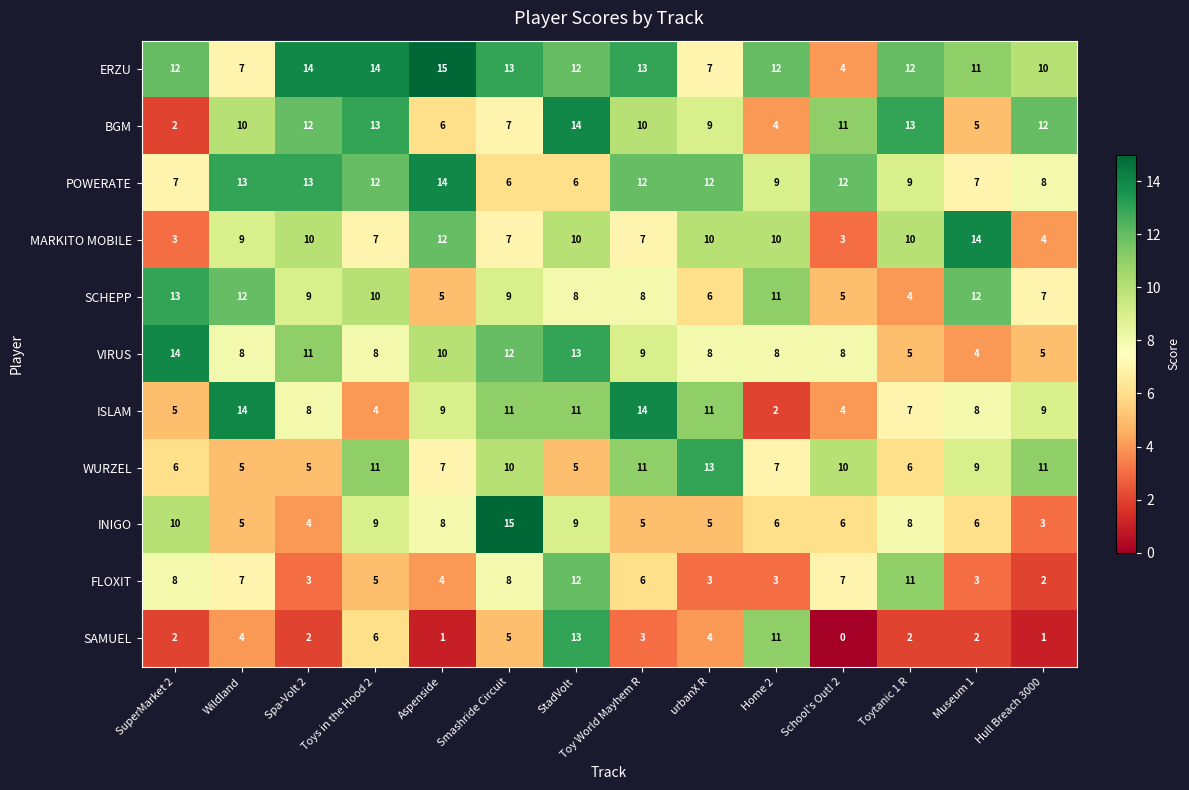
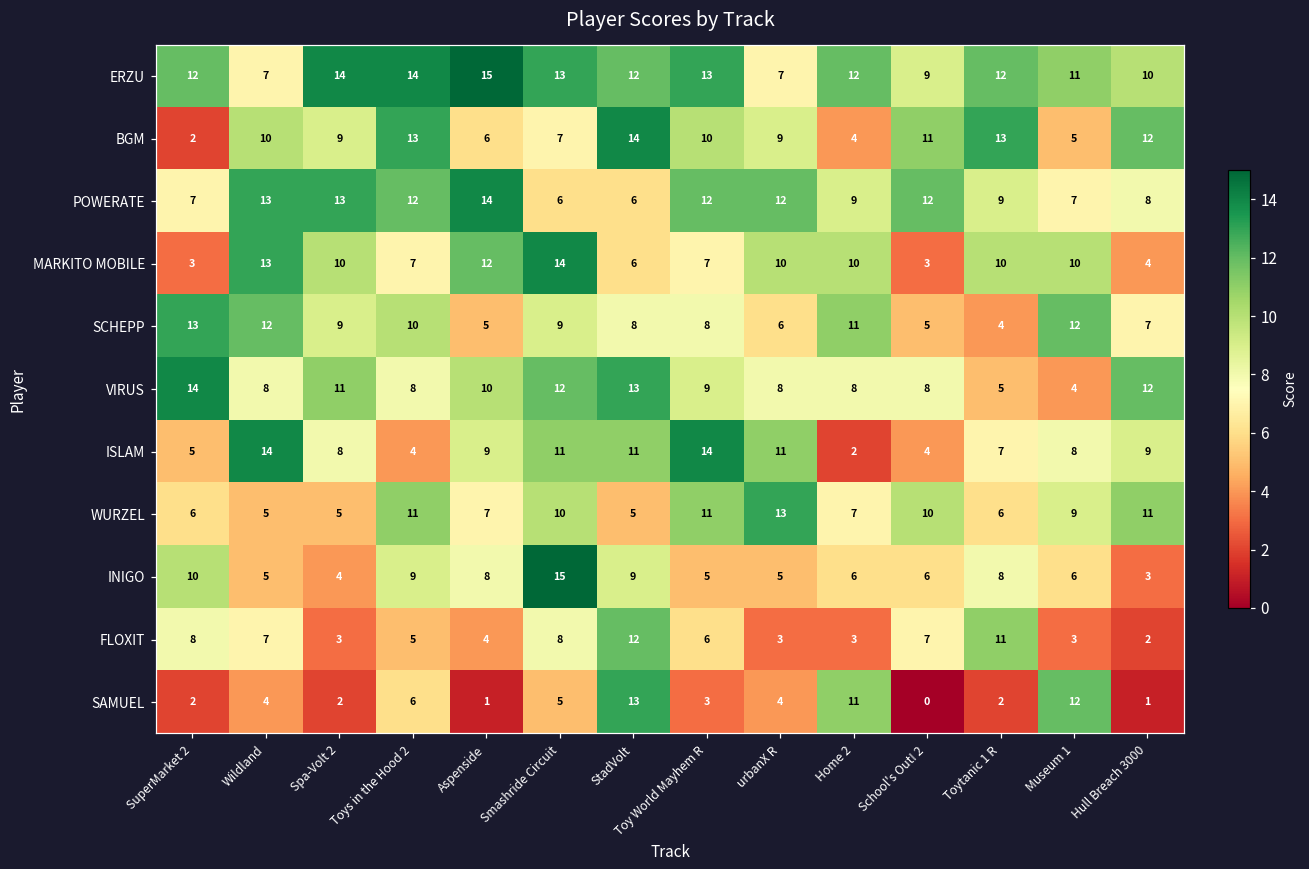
  {
    "ERZU": {
      "SuperMarket 2": 12,
      "Wildland": 7,
      "Spa-Volt 2": 14,
      "Toys in the Hood 2": 14,
      "Aspenside": 15,
      "Smashride Circuit": 13,
      "StadVolt": 12,
      "Toy World Mayhem R": 13,
      "urbanX R": 7,
      "Home 2": 12,
-     "School's Out! 2": 4,
+     "School's Out! 2": 9,
      "Toytanic 1 R": 12,
      "Museum 1": 11,
      "Hull Breach 3000": 10
    },
    "BGM": {
      "SuperMarket 2": 2,
      "Wildland": 10,
-     "Spa-Volt 2": 12,
+     "Spa-Volt 2": 9,
      "Toys in the Hood 2": 13,
      "Aspenside": 6,
      "Smashride Circuit": 7,
      "StadVolt": 14,
      "Toy World Mayhem R": 10,
      "urbanX R": 9,
      "Home 2": 4,
      "School's Out! 2": 11,
      "Toytanic 1 R": 13,
      "Museum 1": 5,
      "Hull Breach 3000": 12
    },
    "POWERATE": {
      "SuperMarket 2": 7,
      "Wildland": 13,
      "Spa-Volt 2": 13,
      "Toys in the Hood 2": 12,
      "Aspenside": 14,
      "Smashride Circuit": 6,
      "StadVolt": 6,
      "Toy World Mayhem R": 12,
      "urbanX R": 12,
      "Home 2": 9,
      "School's Out! 2": 12,
      "Toytanic 1 R": 9,
      "Museum 1": 7,
      "Hull Breach 3000": 8
    },
    "MARKITO MOBILE": {
      "SuperMarket 2": 3,
-     "Wildland": 9,
+     "Wildland": 13,
      "Spa-Volt 2": 10,
      "Toys in the Hood 2": 7,
      "Aspenside": 12,
-     "Smashride Circuit": 7,
-     "StadVolt": 10,
+     "Smashride Circuit": 14,
+     "StadVolt": 6,
      "Toy World Mayhem R": 7,
      "urbanX R": 10,
      "Home 2": 10,
      "School's Out! 2": 3,
      "Toytanic 1 R": 10,
-     "Museum 1": 14,
+     "Museum 1": 10,
      "Hull Breach 3000": 4
    },
    "SCHEPP": {
      "SuperMarket 2": 13,
      "Wildland": 12,
      "Spa-Volt 2": 9,
      "Toys in the Hood 2": 10,
      "Aspenside": 5,
      "Smashride Circuit": 9,
      "StadVolt": 8,
      "Toy World Mayhem R": 8,
      "urbanX R": 6,
      "Home 2": 11,
      "School's Out! 2": 5,
      "Toytanic 1 R": 4,
      "Museum 1": 12,
      "Hull Breach 3000": 7
    },
    "VIRUS": {
      "SuperMarket 2": 14,
      "Wildland": 8,
      "Spa-Volt 2": 11,
      "Toys in the Hood 2": 8,
      "Aspenside": 10,
      "Smashride Circuit": 12,
      "StadVolt": 13,
      "Toy World Mayhem R": 9,
      "urbanX R": 8,
      "Home 2": 8,
      "School's Out! 2": 8,
      "Toytanic 1 R": 5,
      "Museum 1": 4,
-     "Hull Breach 3000": 5
+     "Hull Breach 3000": 12
    },
    "ISLAM": {
      "SuperMarket 2": 5,
      "Wildland": 14,
      "Spa-Volt 2": 8,
      "Toys in the Hood 2": 4,
      "Aspenside": 9,
      "Smashride Circuit": 11,
      "StadVolt": 11,
      "Toy World Mayhem R": 14,
      "urbanX R": 11,
      "Home 2": 2,
      "School's Out! 2": 4,
      "Toytanic 1 R": 7,
      "Museum 1": 8,
      "Hull Breach 3000": 9
    },
    "WURZEL": {
      "SuperMarket 2": 6,
      "Wildland": 5,
      "Spa-Volt 2": 5,
      "Toys in the Hood 2": 11,
      "Aspenside": 7,
      "Smashride Circuit": 10,
      "StadVolt": 5,
      "Toy World Mayhem R": 11,
      "urbanX R": 13,
      "Home 2": 7,
      "School's Out! 2": 10,
      "Toytanic 1 R": 6,
      "Museum 1": 9,
      "Hull Breach 3000": 11
    },
    "INIGO": {
      "SuperMarket 2": 10,
      "Wildland": 5,
      "Spa-Volt 2": 4,
      "Toys in the Hood 2": 9,
      "Aspenside": 8,
      "Smashride Circuit": 15,
      "StadVolt": 9,
      "Toy World Mayhem R": 5,
      "urbanX R": 5,
      "Home 2": 6,
      "School's Out! 2": 6,
      "Toytanic 1 R": 8,
      "Museum 1": 6,
      "Hull Breach 3000": 3
    },
    "FLOXIT": {
      "SuperMarket 2": 8,
      "Wildland": 7,
      "Spa-Volt 2": 3,
      "Toys in the Hood 2": 5,
      "Aspenside": 4,
      "Smashride Circuit": 8,
      "StadVolt": 12,
      "Toy World Mayhem R": 6,
      "urbanX R": 3,
      "Home 2": 3,
      "School's Out! 2": 7,
      "Toytanic 1 R": 11,
      "Museum 1": 3,
      "Hull Breach 3000": 2
    },
    "SAMUEL": {
      "SuperMarket 2": 2,
      "Wildland": 4,
      "Spa-Volt 2": 2,
      "Toys in the Hood 2": 6,
      "Aspenside": 1,
      "Smashride Circuit": 5,
      "StadVolt": 13,
      "Toy World Mayhem R": 3,
      "urbanX R": 4,
      "Home 2": 11,
      "School's Out! 2": 0,
      "Toytanic 1 R": 2,
-     "Museum 1": 2,
+     "Museum 1": 12,
      "Hull Breach 3000": 1
    }
  }
